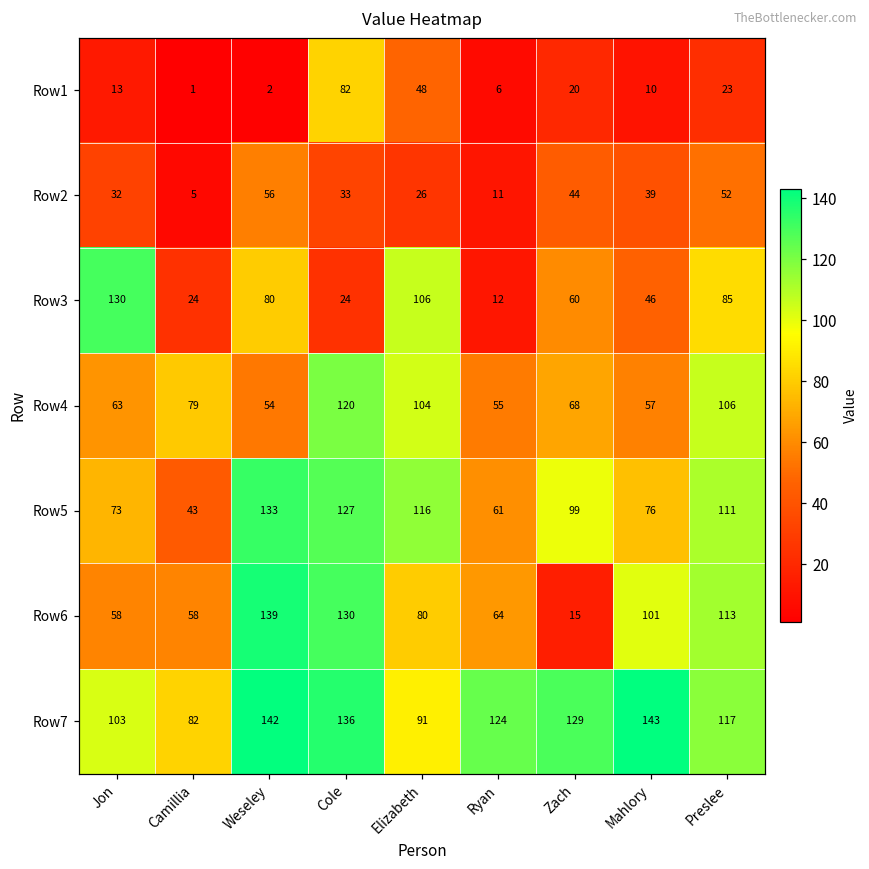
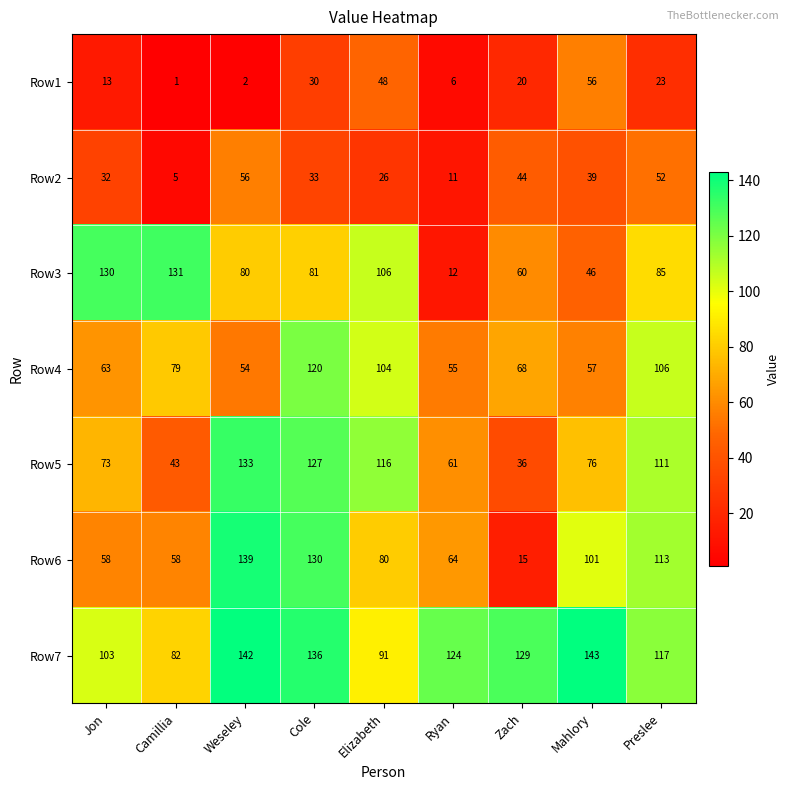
  {
    "Row1": {
      "Jon": 13,
      "Camillia": 1,
      "Weseley": 2,
-     "Cole": 82,
+     "Cole": 30,
      "Elizabeth": 48,
      "Ryan": 6,
      "Zach": 20,
-     "Mahlory": 10,
+     "Mahlory": 56,
      "Preslee": 23
    },
    "Row2": {
      "Jon": 32,
      "Camillia": 5,
      "Weseley": 56,
      "Cole": 33,
      "Elizabeth": 26,
      "Ryan": 11,
      "Zach": 44,
      "Mahlory": 39,
      "Preslee": 52
    },
    "Row3": {
      "Jon": 130,
-     "Camillia": 24,
+     "Camillia": 131,
      "Weseley": 80,
-     "Cole": 24,
+     "Cole": 81,
      "Elizabeth": 106,
      "Ryan": 12,
      "Zach": 60,
      "Mahlory": 46,
      "Preslee": 85
    },
    "Row4": {
      "Jon": 63,
      "Camillia": 79,
      "Weseley": 54,
      "Cole": 120,
      "Elizabeth": 104,
      "Ryan": 55,
      "Zach": 68,
      "Mahlory": 57,
      "Preslee": 106
    },
    "Row5": {
      "Jon": 73,
      "Camillia": 43,
      "Weseley": 133,
      "Cole": 127,
      "Elizabeth": 116,
      "Ryan": 61,
-     "Zach": 99,
+     "Zach": 36,
      "Mahlory": 76,
      "Preslee": 111
    },
    "Row6": {
      "Jon": 58,
      "Camillia": 58,
      "Weseley": 139,
      "Cole": 130,
      "Elizabeth": 80,
      "Ryan": 64,
      "Zach": 15,
      "Mahlory": 101,
      "Preslee": 113
    },
    "Row7": {
      "Jon": 103,
      "Camillia": 82,
      "Weseley": 142,
      "Cole": 136,
      "Elizabeth": 91,
      "Ryan": 124,
      "Zach": 129,
      "Mahlory": 143,
      "Preslee": 117
    }
  }
